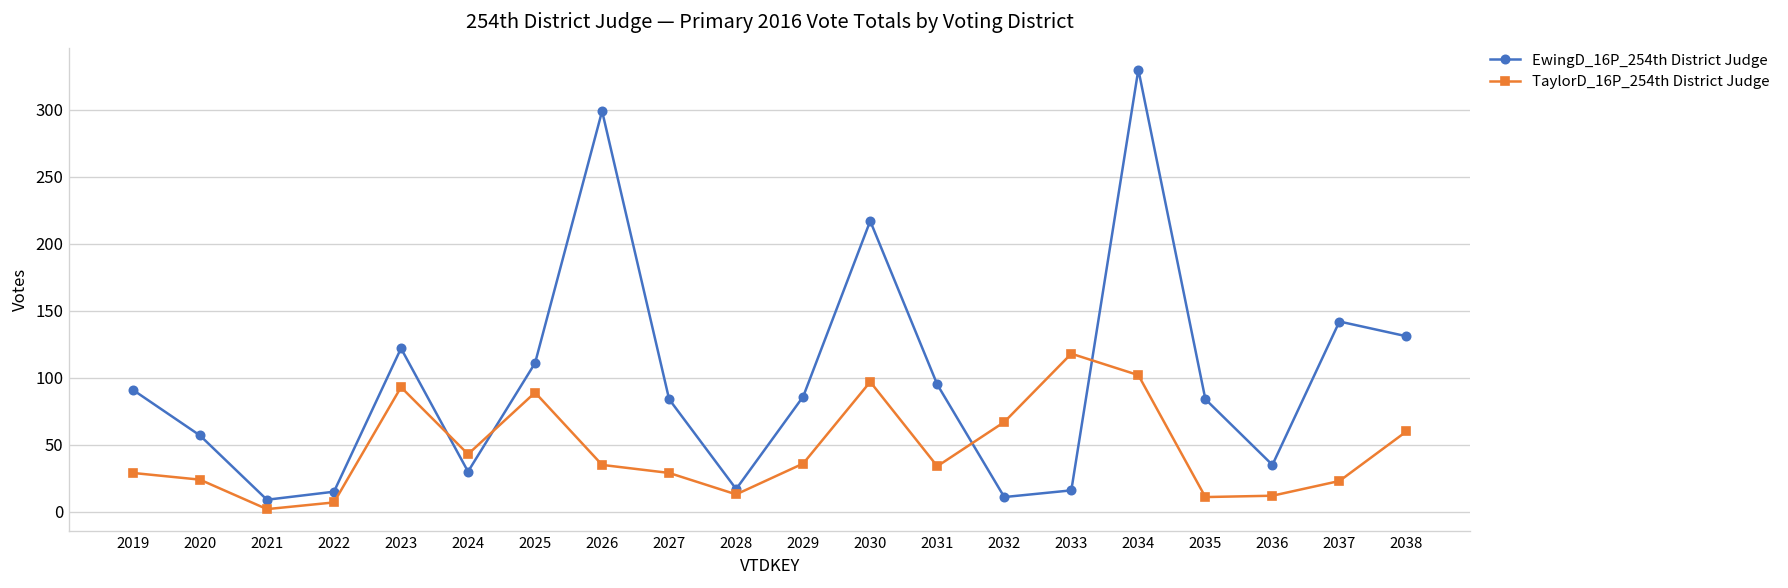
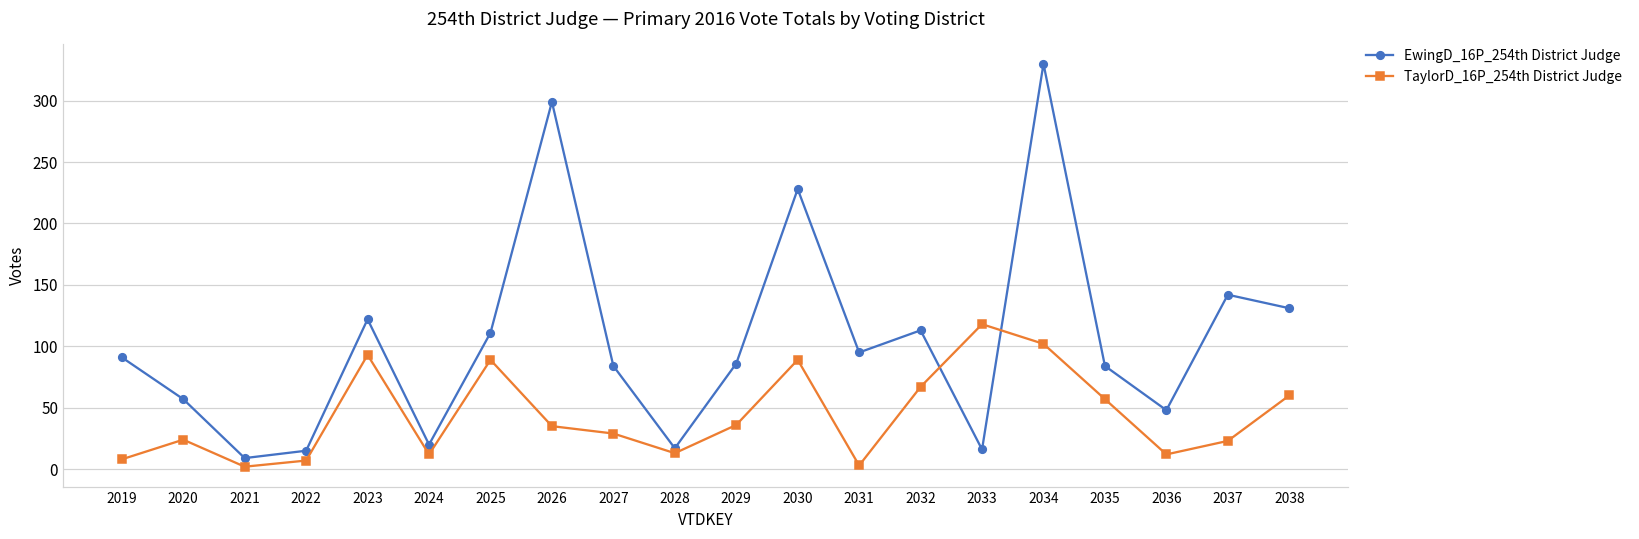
  {
    "EwingD_16P_254th District Judge": {
      "2019": 91,
      "2020": 57,
      "2021": 9,
      "2022": 15,
      "2023": 122,
-     "2024": 30,
+     "2024": 20,
      "2025": 111,
      "2026": 299,
      "2027": 84,
      "2028": 17,
      "2029": 86,
-     "2030": 217,
+     "2030": 228,
      "2031": 95,
-     "2032": 11,
+     "2032": 113,
      "2033": 16,
      "2034": 330,
      "2035": 84,
-     "2036": 35,
+     "2036": 48,
      "2037": 142,
      "2038": 131
    },
    "TaylorD_16P_254th District Judge": {
-     "2019": 29,
+     "2019": 8,
      "2020": 24,
      "2021": 2,
      "2022": 7,
      "2023": 93,
-     "2024": 43,
+     "2024": 12,
      "2025": 89,
      "2026": 35,
      "2027": 29,
      "2028": 13,
      "2029": 36,
-     "2030": 97,
-     "2031": 34,
+     "2030": 89,
+     "2031": 3,
      "2032": 67,
      "2033": 118,
      "2034": 102,
-     "2035": 11,
+     "2035": 57,
      "2036": 12,
      "2037": 23,
      "2038": 60
    }
  }
